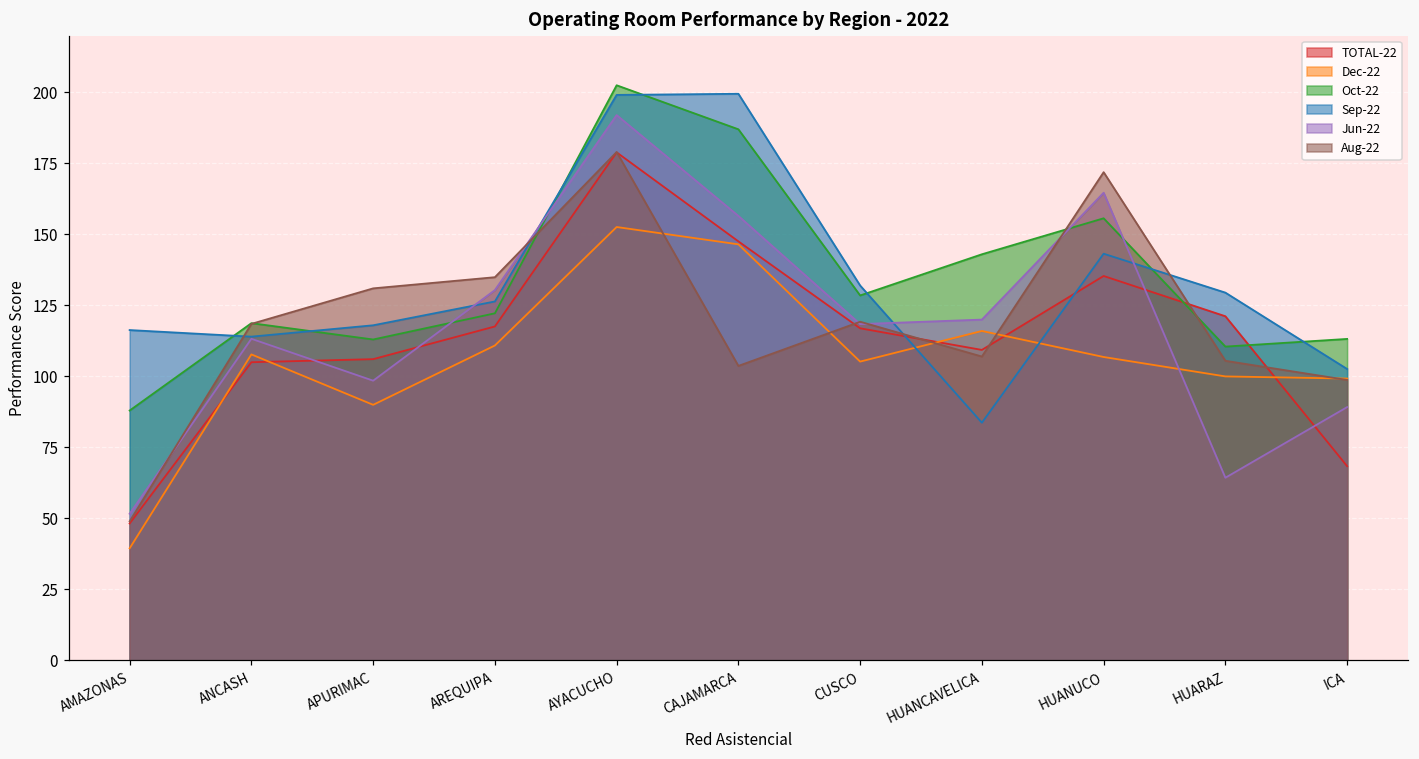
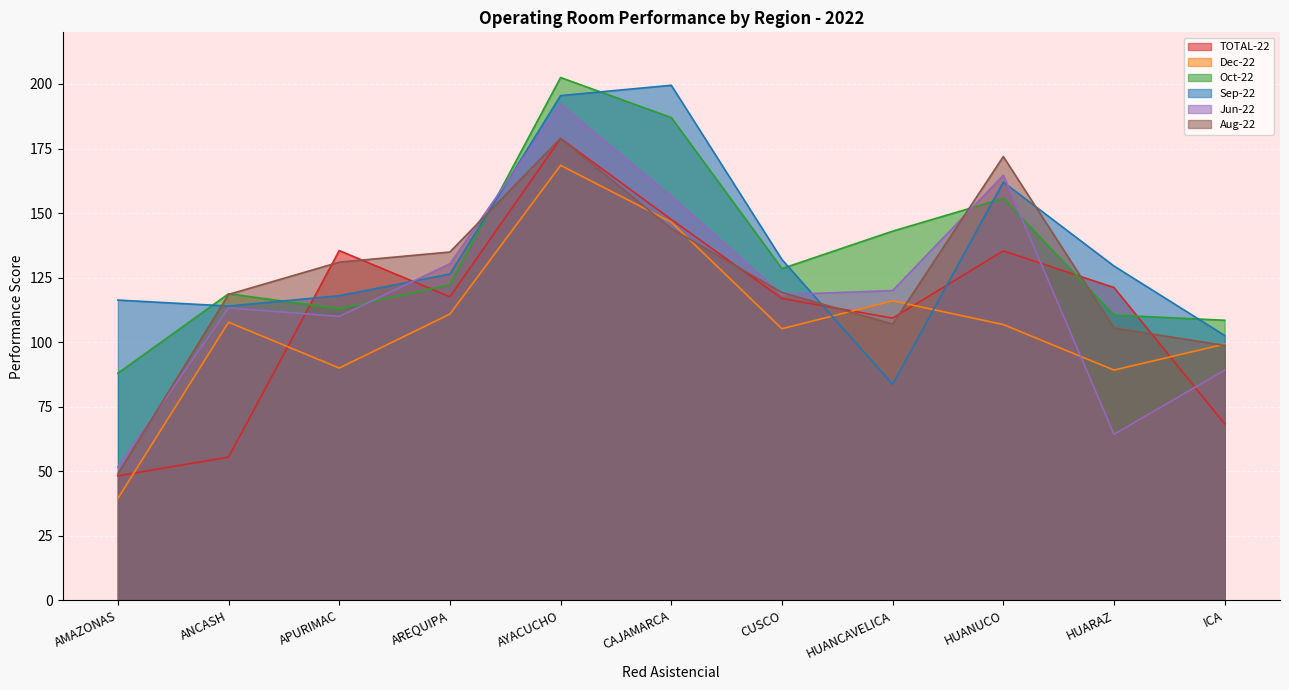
  {
    "TOTAL-22": {
-     "ANCASH": 105,
-     "APURIMAC": 106,
+     "ANCASH": 56,
+     "APURIMAC": 135,
      "AREQUIPA": 118,
      "CAJAMARCA": 148,
      "CUSCO": 117,
      "HUANCAVELICA": 109,
      "HUANUCO": 135,
      "HUARAZ": 121,
      "ICA": 68
    },
    "Dec-22": {
      "AMAZONAS": 40,
      "ANCASH": 108,
      "APURIMAC": 90,
      "AREQUIPA": 111,
-     "AYACUCHO": 153,
+     "AYACUCHO": 169,
      "CAJAMARCA": 147,
      "CUSCO": 105,
      "HUANCAVELICA": 116,
      "HUANUCO": 107,
-     "HUARAZ": 100
+     "HUARAZ": 89
    },
    "Oct-22": {
      "AMAZONAS": 88,
      "APURIMAC": 113,
      "AREQUIPA": 122,
      "AYACUCHO": 203,
      "CAJAMARCA": 187,
      "CUSCO": 129,
      "HUANCAVELICA": 143,
      "HUANUCO": 156,
      "HUARAZ": 111,
-     "ICA": 113
+     "ICA": 109
    },
    "Sep-22": {
      "AMAZONAS": 116,
      "APURIMAC": 118,
      "AREQUIPA": 126,
-     "AYACUCHO": 199,
+     "AYACUCHO": 196,
      "CAJAMARCA": 200,
      "CUSCO": 132,
      "HUANCAVELICA": 84,
-     "HUANUCO": 143,
+     "HUANUCO": 162,
      "HUARAZ": 130,
      "ICA": 103
    },
    "Jun-22": {
      "AMAZONAS": 52,
-     "APURIMAC": 99,
+     "APURIMAC": 110,
      "AREQUIPA": 130,
      "AYACUCHO": 192,
      "CAJAMARCA": 157,
      "HUANCAVELICA": 120,
      "HUANUCO": 165,
      "HUARAZ": 64,
      "ICA": 89
    },
    "Aug-22": {
      "APURIMAC": 131,
      "AREQUIPA": 135,
-     "CAJAMARCA": 104,
+     "CAJAMARCA": 144,
      "HUANCAVELICA": 107,
      "HUANUCO": 172,
      "HUARAZ": 106
    }
  }
